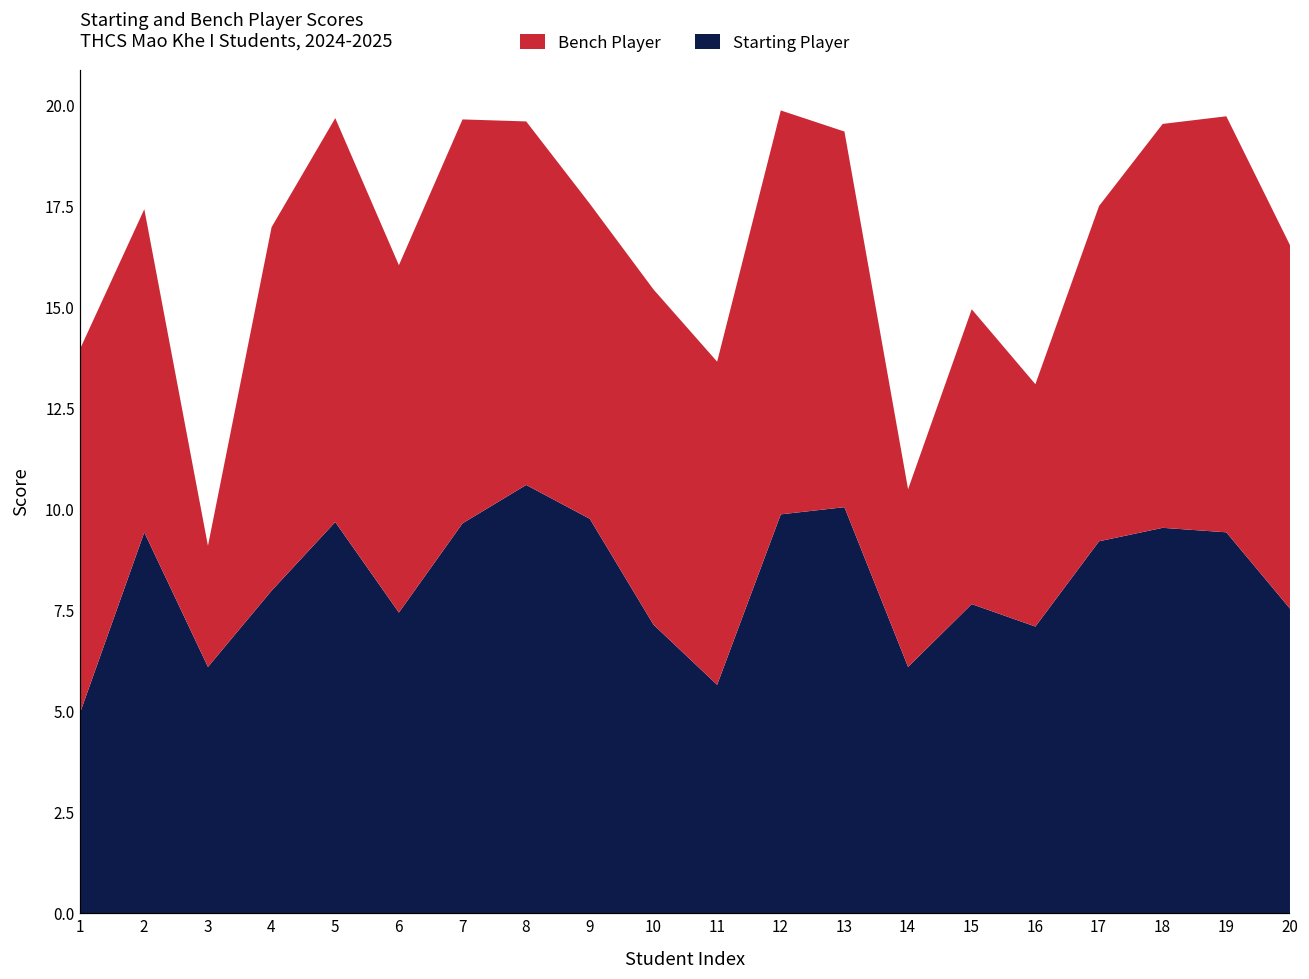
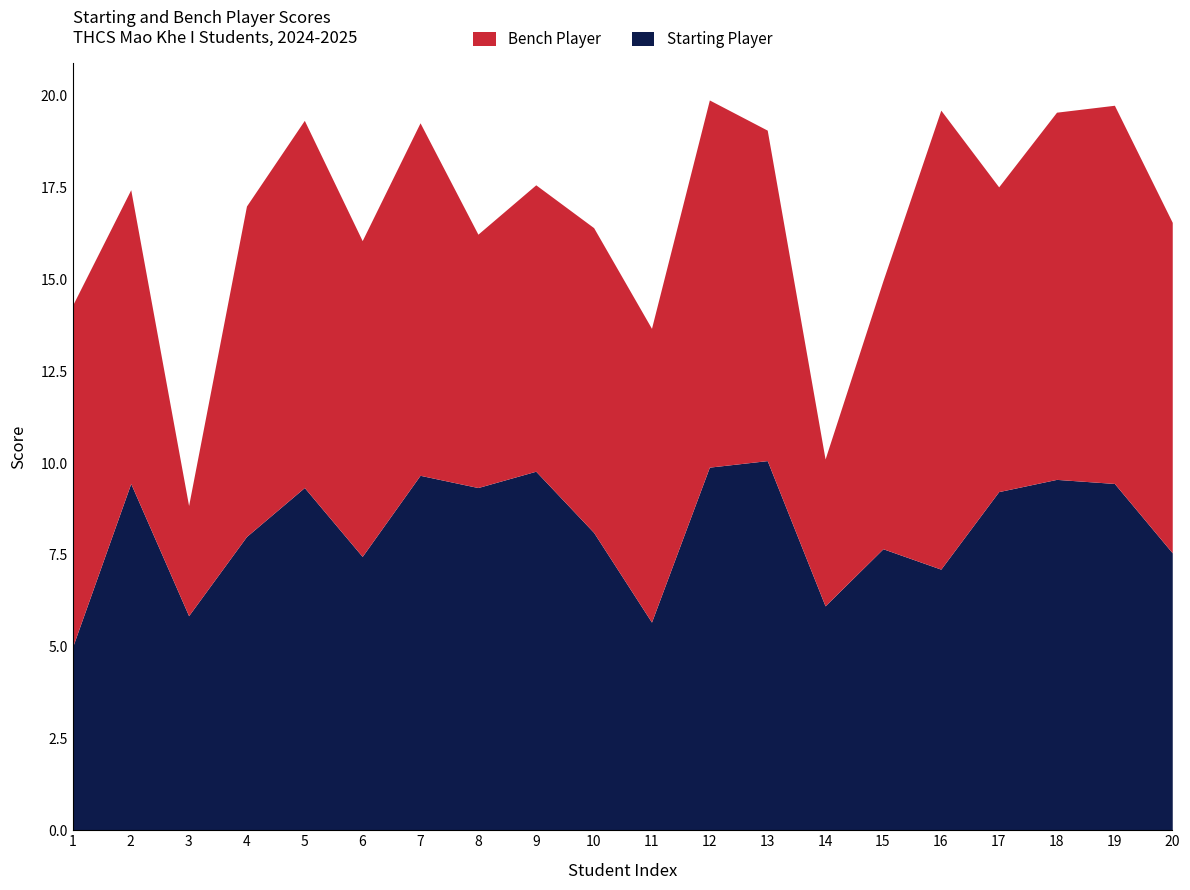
  {
    "Starting Player": {
-     "3": 6.1,
-     "5": 9.7,
-     "8": 10.6,
-     "10": 7.2
+     "3": 5.8,
+     "5": 9.3,
+     "8": 9.3,
+     "10": 8.1
    },
    "Bench Player": {
-     "1": 9.0,
+     "1": 9.3,
      "2": 8.0,
      "3": 3.0,
      "4": 9.0,
      "5": 10.0,
      "6": 8.6,
-     "7": 10.0,
-     "8": 9.0,
+     "7": 9.6,
+     "8": 6.9,
      "9": 7.8,
      "10": 8.3,
      "11": 8.0,
      "12": 10.0,
-     "13": 9.3,
-     "14": 4.4,
+     "13": 9.0,
+     "14": 4.0,
      "15": 7.3,
-     "16": 6.0,
+     "16": 12.5,
      "17": 8.3,
      "18": 10.0,
      "19": 10.3,
      "20": 9.0
    }
  }
